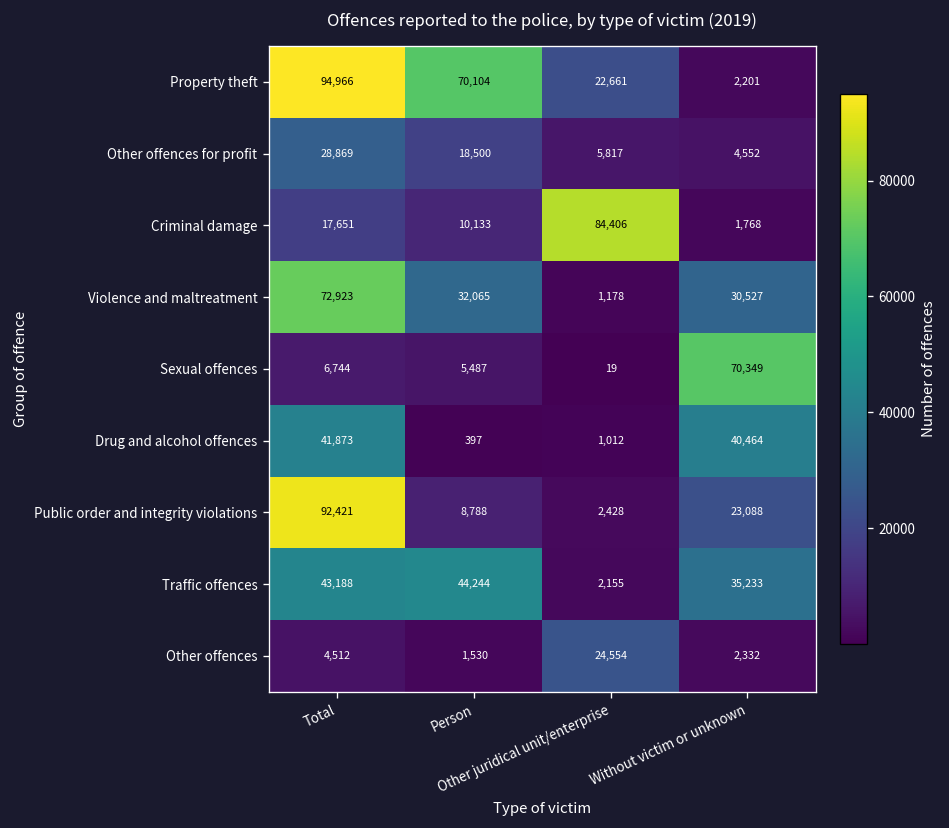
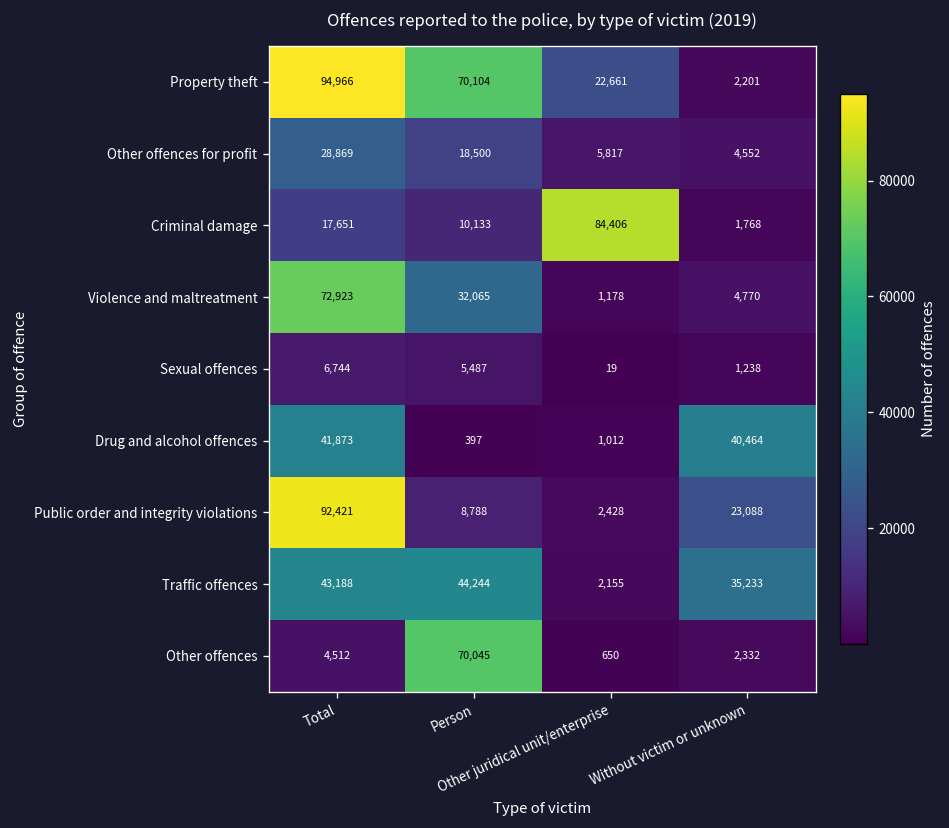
  {
    "Property theft": {
      "Total": "94,966",
      "Person": "70,104",
      "Other juridical unit/enterprise": "22,661",
      "Without victim or unknown": "2,201"
    },
    "Other offences for profit": {
      "Total": "28,869",
      "Person": "18,500",
      "Other juridical unit/enterprise": "5,817",
      "Without victim or unknown": "4,552"
    },
    "Criminal damage": {
      "Total": "17,651",
      "Person": "10,133",
      "Other juridical unit/enterprise": "84,406",
      "Without victim or unknown": "1,768"
    },
    "Violence and maltreatment": {
      "Total": "72,923",
      "Person": "32,065",
      "Other juridical unit/enterprise": "1,178",
-     "Without victim or unknown": "30,527"
+     "Without victim or unknown": "4,770"
    },
    "Sexual offences": {
      "Total": "6,744",
      "Person": "5,487",
      "Other juridical unit/enterprise": "19",
-     "Without victim or unknown": "70,349"
+     "Without victim or unknown": "1,238"
    },
    "Drug and alcohol offences": {
      "Total": "41,873",
      "Person": "397",
      "Other juridical unit/enterprise": "1,012",
      "Without victim or unknown": "40,464"
    },
    "Public order and integrity violations": {
      "Total": "92,421",
      "Person": "8,788",
      "Other juridical unit/enterprise": "2,428",
      "Without victim or unknown": "23,088"
    },
    "Traffic offences": {
      "Total": "43,188",
      "Person": "44,244",
      "Other juridical unit/enterprise": "2,155",
      "Without victim or unknown": "35,233"
    },
    "Other offences": {
      "Total": "4,512",
-     "Person": "1,530",
-     "Other juridical unit/enterprise": "24,554",
+     "Person": "70,045",
+     "Other juridical unit/enterprise": "650",
      "Without victim or unknown": "2,332"
    }
  }
